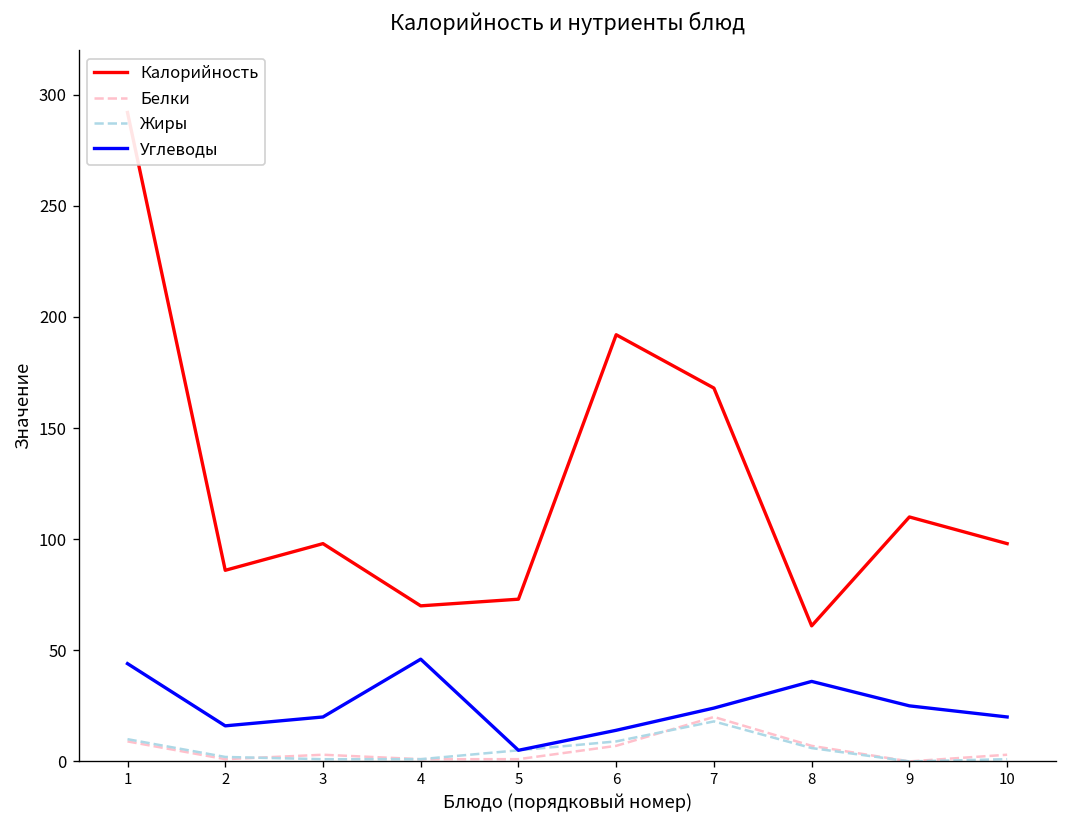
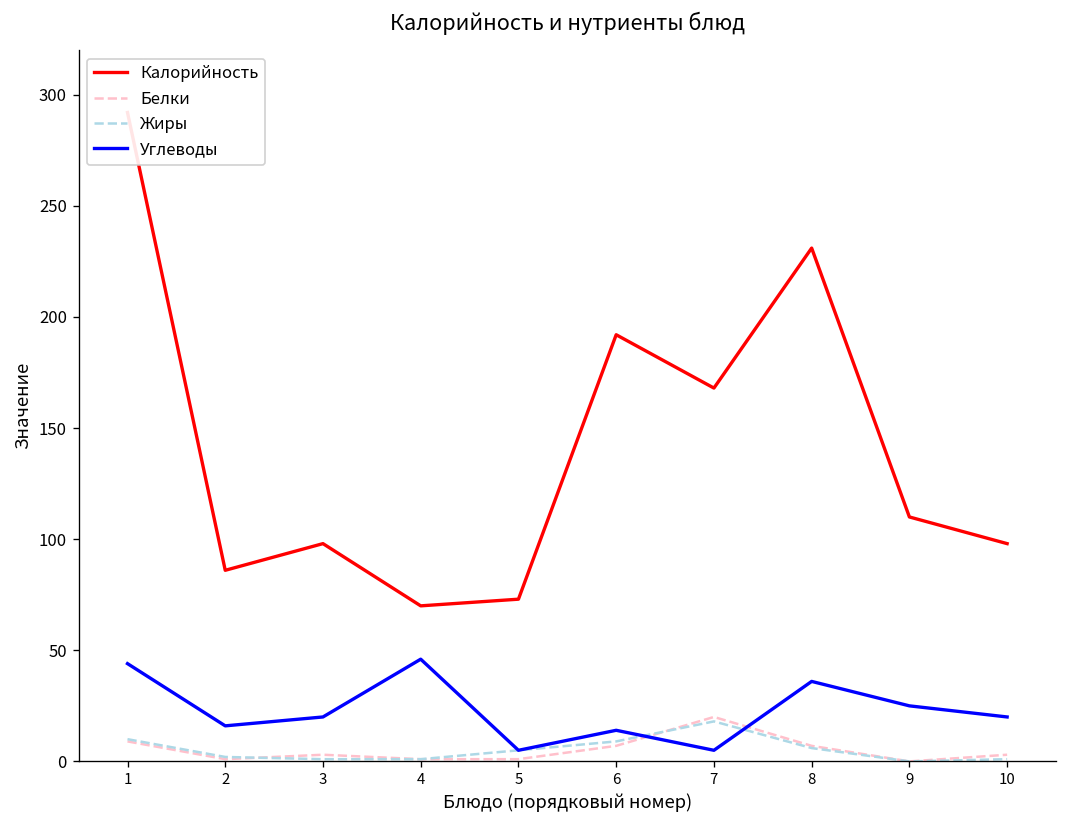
  {
    "Калорийность": {
      "2": 86,
      "3": 98,
      "4": 70,
      "5": 73,
      "6": 192,
      "7": 168,
-     "8": 61,
+     "8": 231,
      "9": 110,
      "10": 98
    },
    "Белки": {
      "3": 3,
      "5": 1,
      "6": 7,
      "7": 20,
      "10": 3
    },
    "Жиры": {
      "3": 1,
      "6": 9,
      "7": 18,
      "10": 1
    },
    "Углеводы": {
      "1": 44,
      "2": 16,
      "3": 20,
      "4": 46,
      "6": 14,
-     "7": 24,
+     "7": 5,
      "8": 36,
      "9": 25,
      "10": 20
    }
  }
